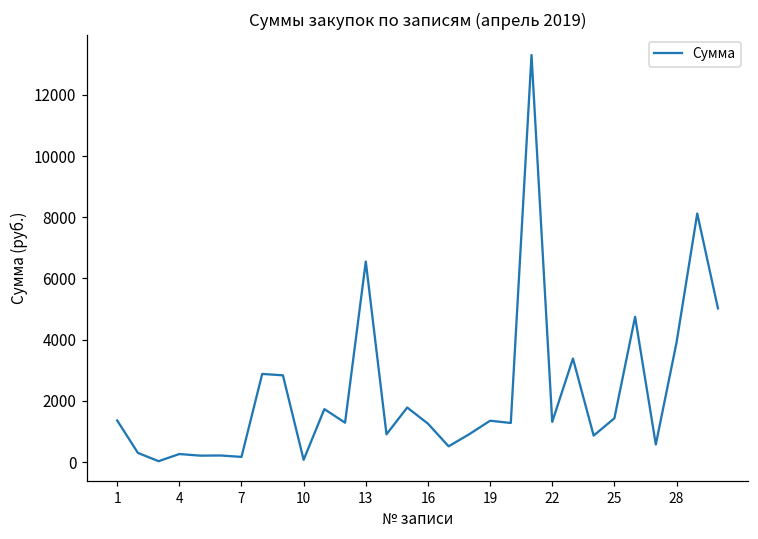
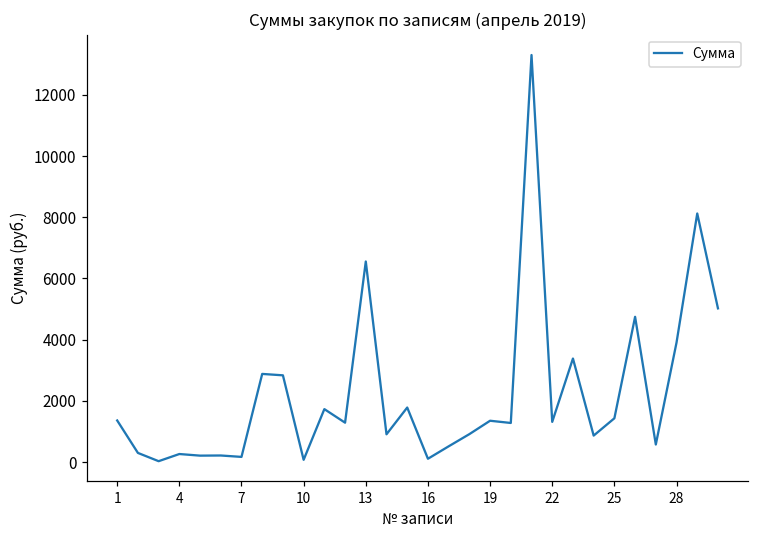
  {
    "1": 1400,
    "4": 300,
    "7": 200,
    "10": 100,
    "13": 6600,
-   "16": 1300,
+   "16": 100,
    "19": 1400,
    "22": 1300,
    "25": 1400,
    "28": 3900
  }
